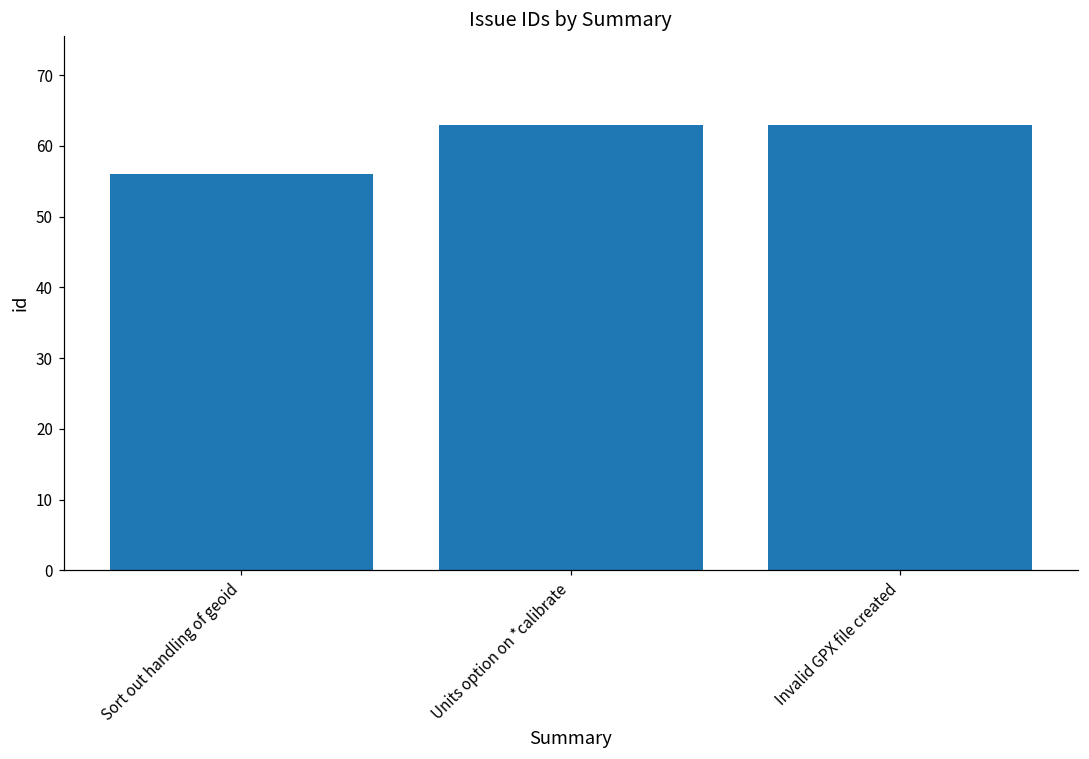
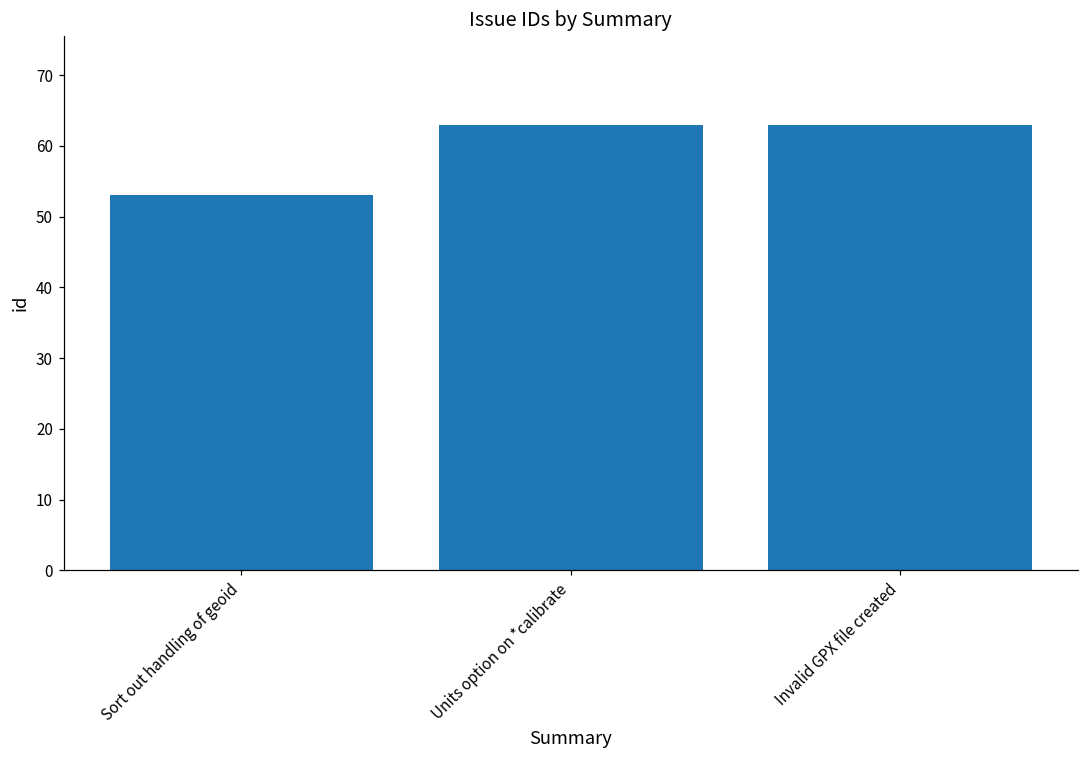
  {
-   "Sort out handling of geoid": 56,
+   "Sort out handling of geoid": 53,
    "Units option on *calibrate": 63,
    "Invalid GPX file created": 63
  }
